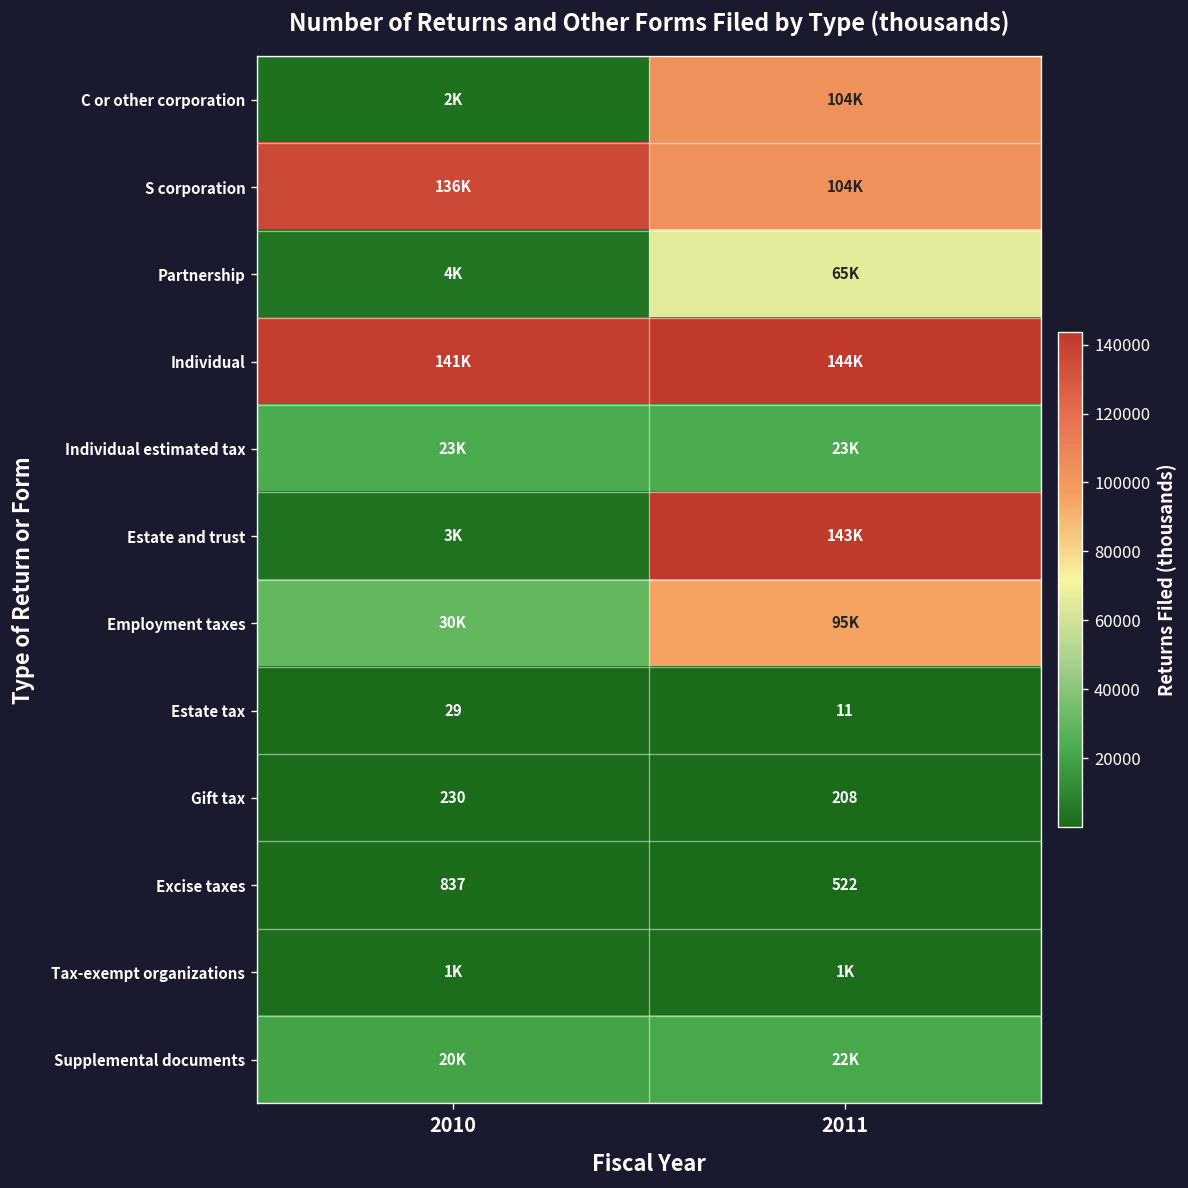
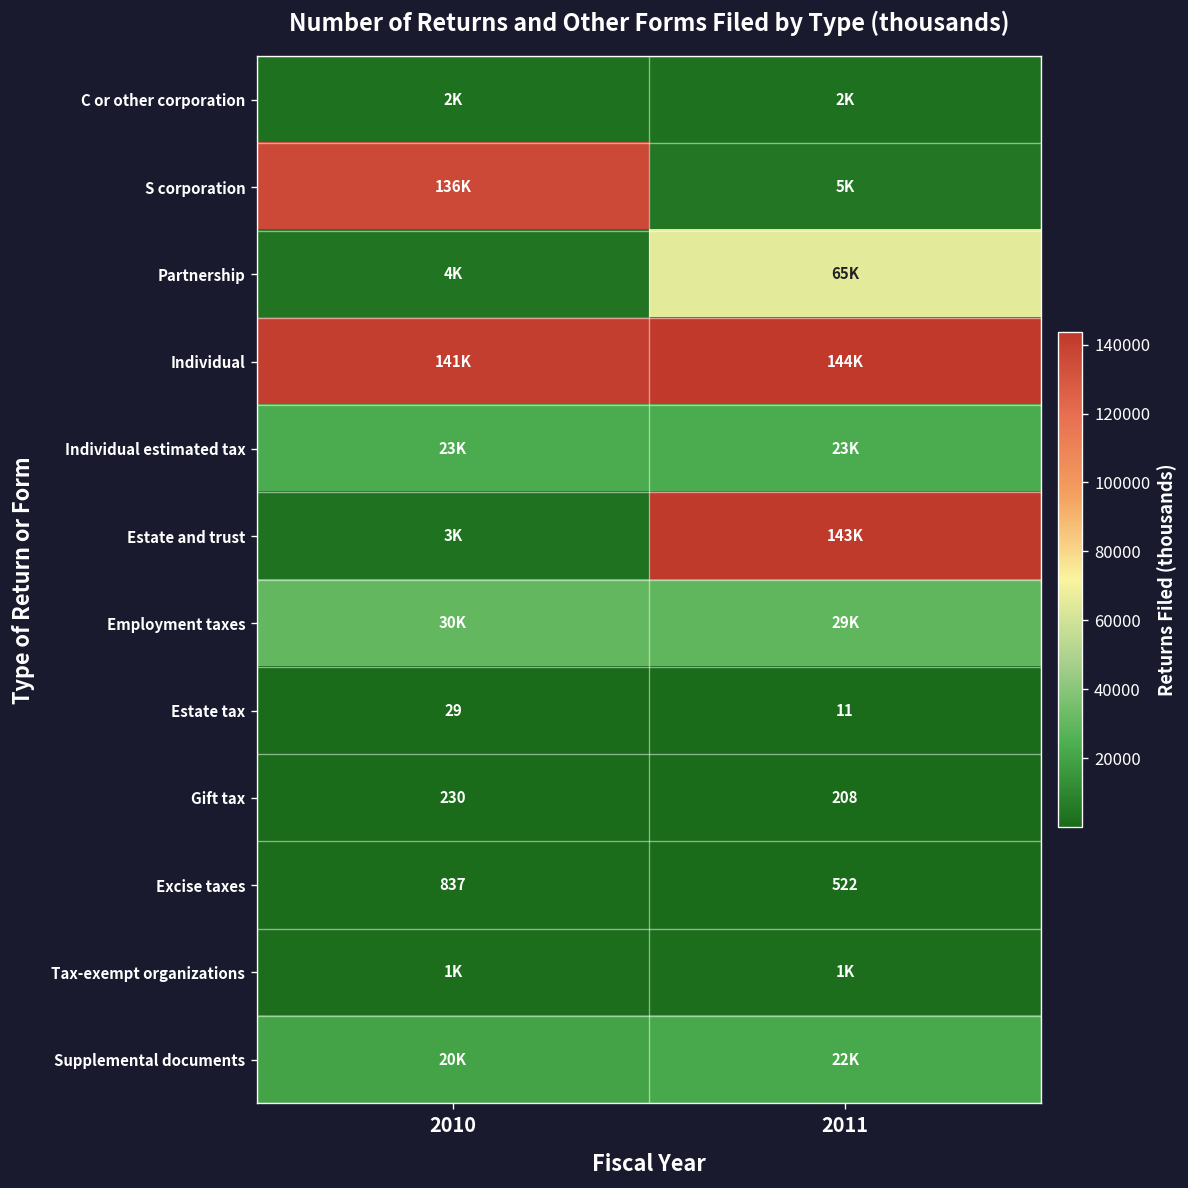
  {
    "C or other corporation": {
      "2010": "2K",
-     "2011": "104K"
+     "2011": "2K"
    },
    "S corporation": {
      "2010": "136K",
-     "2011": "104K"
+     "2011": "5K"
    },
    "Partnership": {
      "2010": "4K",
      "2011": "65K"
    },
    "Individual": {
      "2010": "141K",
      "2011": "144K"
    },
    "Individual estimated tax": {
      "2010": "23K",
      "2011": "23K"
    },
    "Estate and trust": {
      "2010": "3K",
      "2011": "143K"
    },
    "Employment taxes": {
      "2010": "30K",
-     "2011": "95K"
+     "2011": "29K"
    },
    "Estate tax": {
      "2010": "29",
      "2011": "11"
    },
    "Gift tax": {
      "2010": "230",
      "2011": "208"
    },
    "Excise taxes": {
      "2010": "837",
      "2011": "522"
    },
    "Tax-exempt organizations": {
      "2010": "1K",
      "2011": "1K"
    },
    "Supplemental documents": {
      "2010": "20K",
      "2011": "22K"
    }
  }
